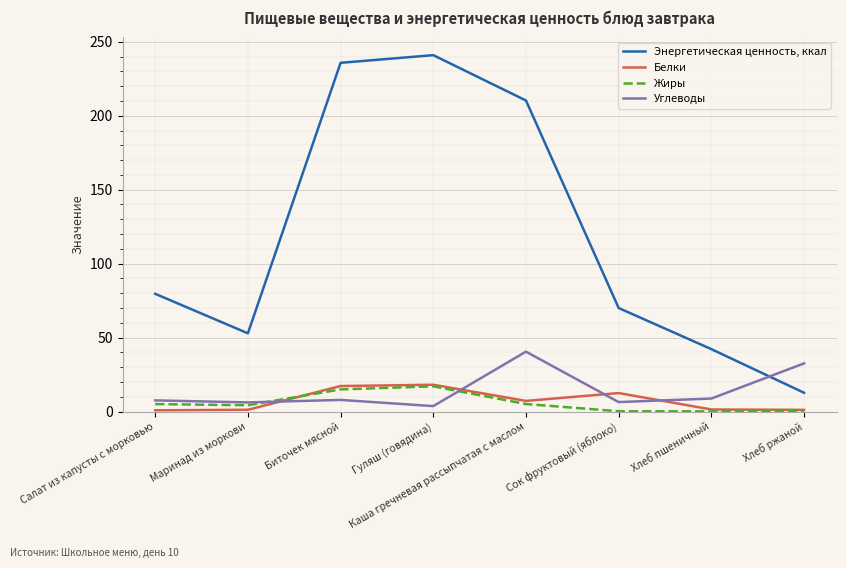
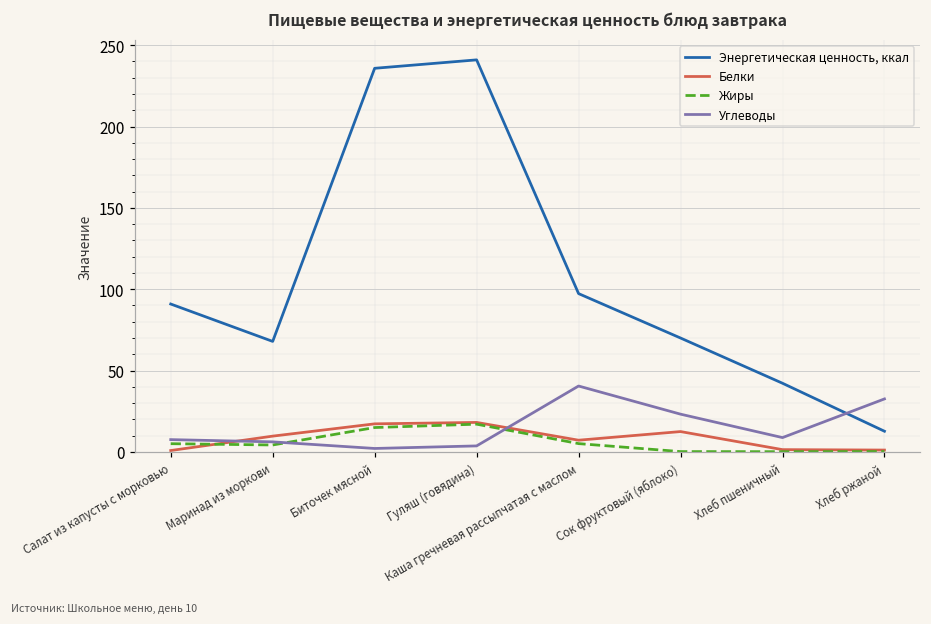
  {
    "Энергетическая ценность, ккал": {
-     "Салат из капусты с морковью": 80,
-     "Маринад из моркови": 53,
+     "Салат из капусты с морковью": 91,
+     "Маринад из моркови": 68,
      "Биточек мясной": 236,
      "Гуляш (говядина)": 241,
-     "Каша гречневая рассыпчатая с маслом": 210,
+     "Каша гречневая рассыпчатая с маслом": 97,
      "Сок фруктовый (яблоко)": 70,
      "Хлеб пшеничный": 42,
      "Хлеб ржаной": 13
    },
    "Белки": {
      "Салат из капусты с морковью": 1,
-     "Маринад из моркови": 1,
+     "Маринад из моркови": 10,
      "Биточек мясной": 17,
      "Каша гречневая рассыпчатая с маслом": 7,
      "Сок фруктовый (яблоко)": 13
    },
    "Жиры": {
      "Салат из капусты с морковью": 5,
      "Маринад из моркови": 4,
      "Биточек мясной": 15,
      "Каша гречневая рассыпчатая с маслом": 5,
      "Сок фруктовый (яблоко)": 0
    },
    "Углеводы": {
      "Салат из капусты с морковью": 8,
      "Маринад из моркови": 6,
-     "Биточек мясной": 8,
+     "Биточек мясной": 2,
      "Гуляш (говядина)": 4,
      "Каша гречневая рассыпчатая с маслом": 41,
-     "Сок фруктовый (яблоко)": 6,
+     "Сок фруктовый (яблоко)": 23,
      "Хлеб пшеничный": 9,
      "Хлеб ржаной": 33
    }
  }
